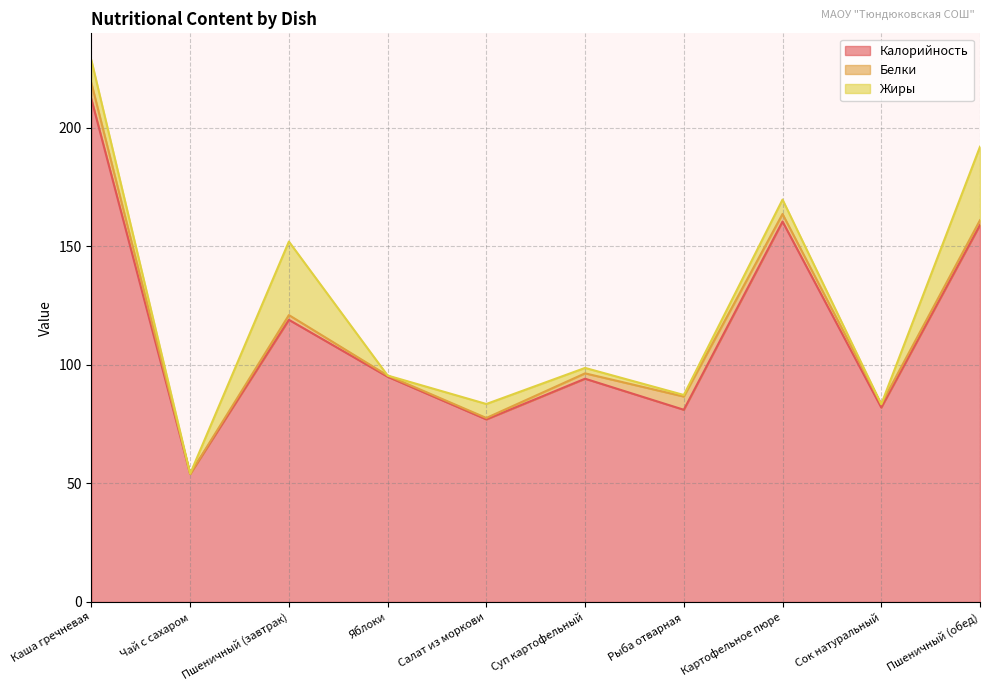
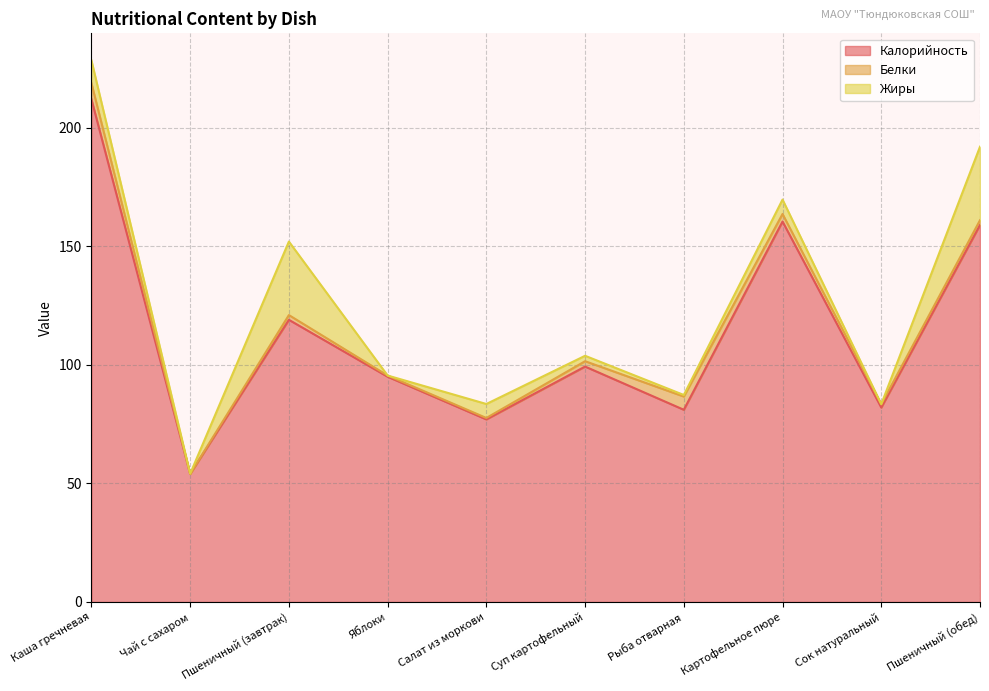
  {
    "Калорийность": {
      "Каша гречневая": 212,
      "Пшеничный (завтрак)": 119,
-     "Суп картофельный": 94,
+     "Суп картофельный": 99,
      "Рыба отварная": 81,
      "Картофельное пюре": 160,
      "Сок натуральный": 82,
      "Пшеничный (обед)": 159
    }
  }
